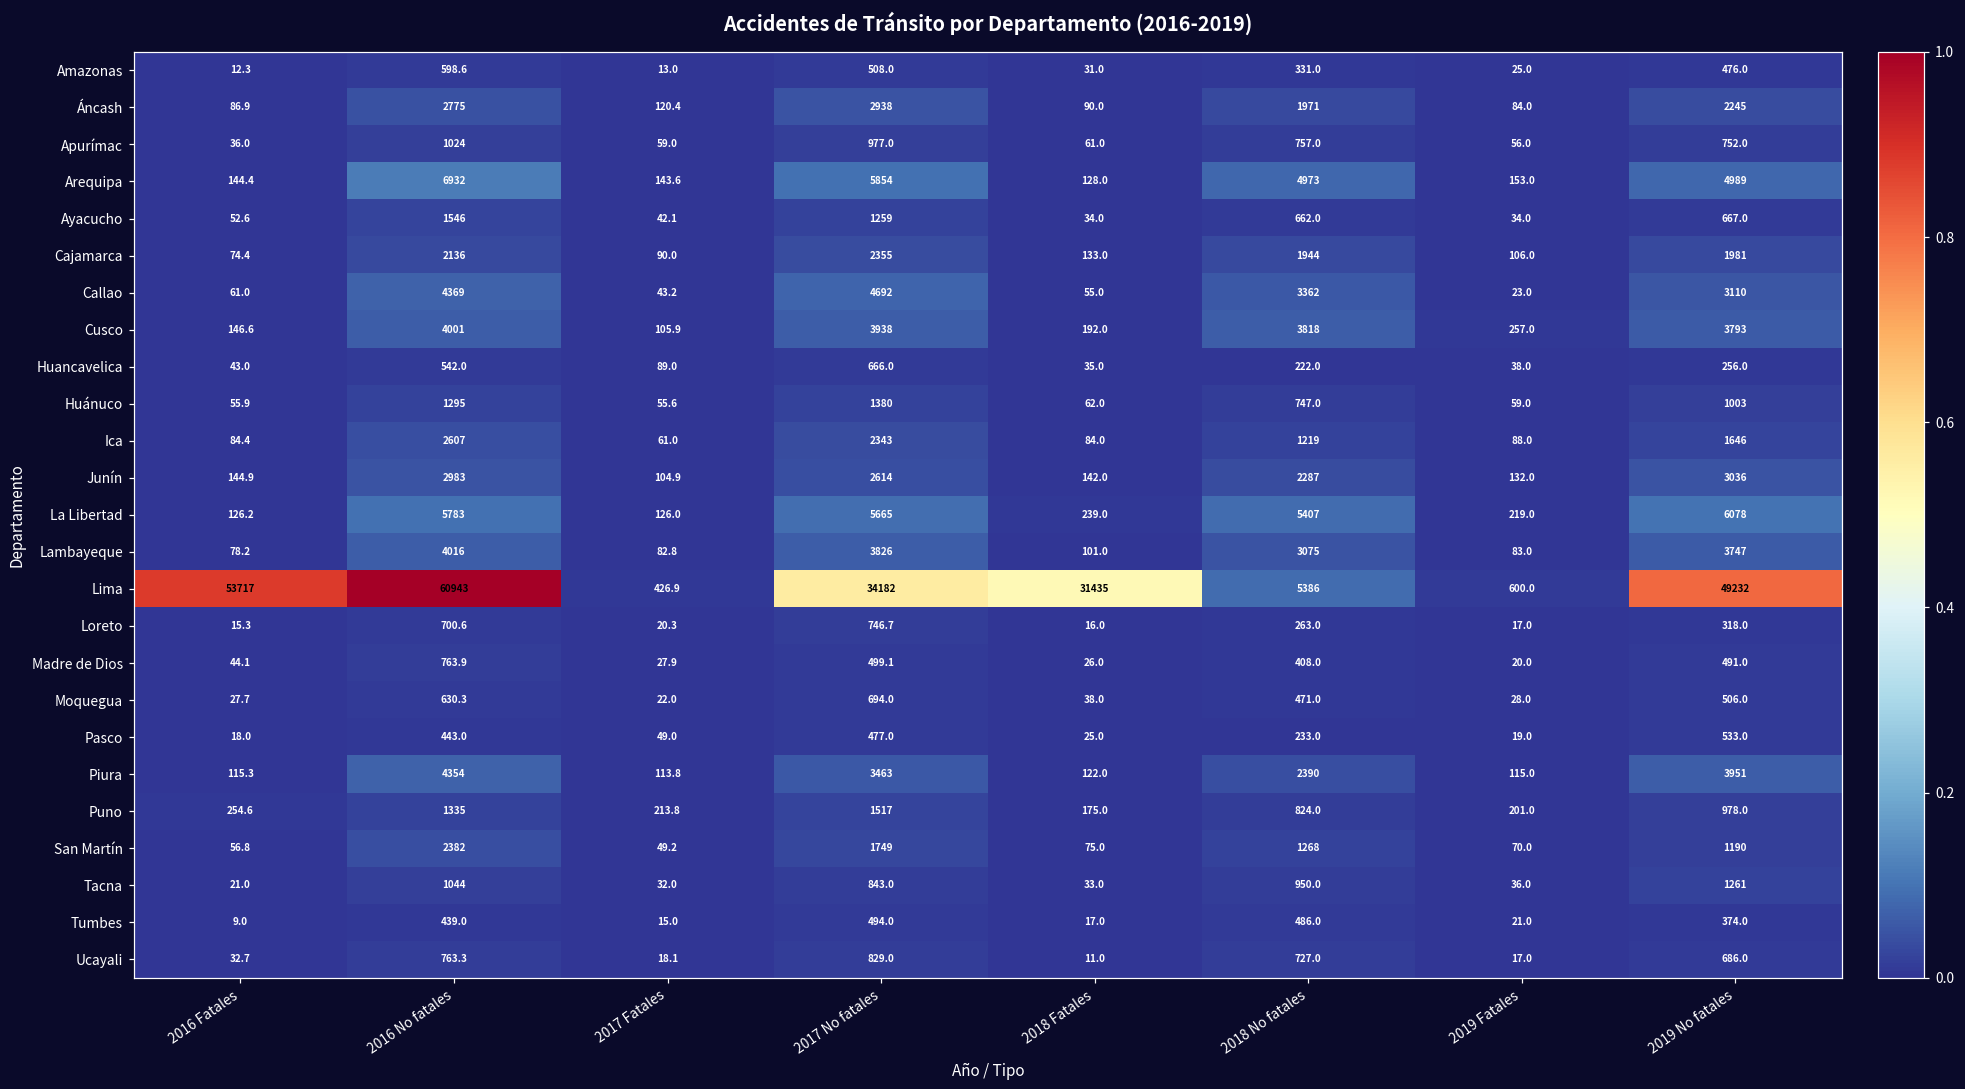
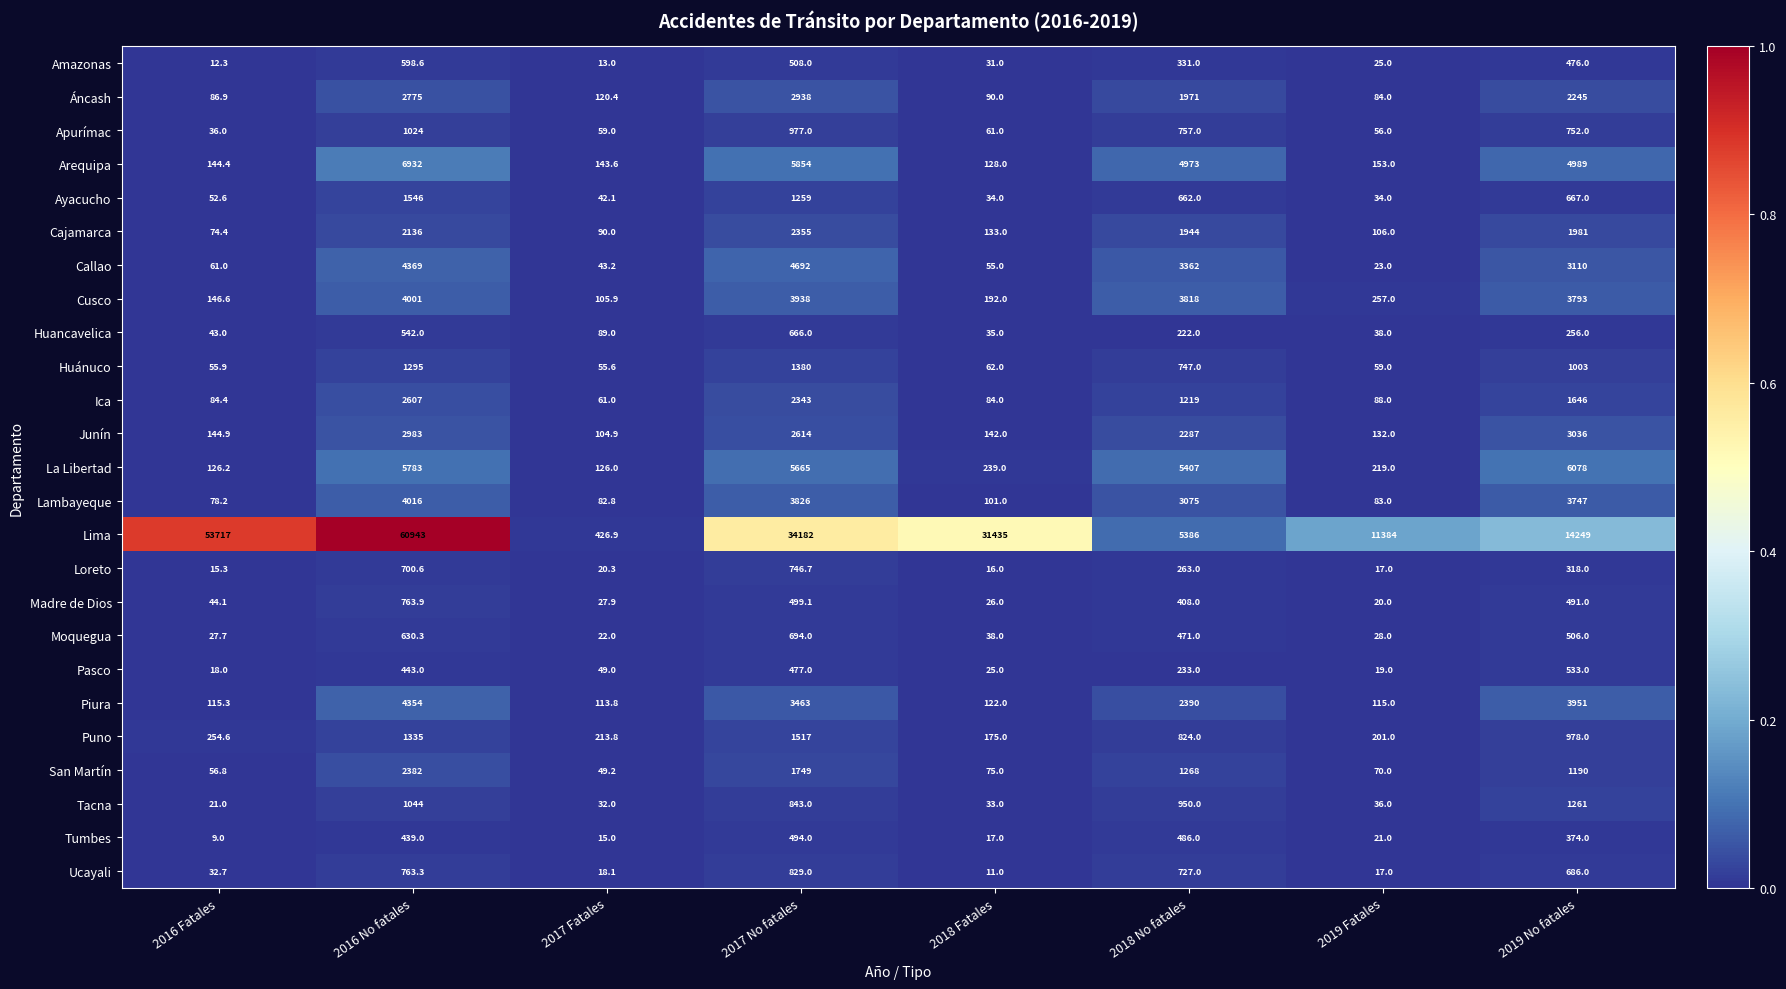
  {
    "Amazonas": {
      "2016 Fatales": 12.3,
      "2016 No fatales": 598.6,
      "2017 Fatales": 13.0,
      "2017 No fatales": 508.0,
      "2018 Fatales": 31.0,
      "2018 No fatales": 331.0,
      "2019 Fatales": 25.0,
      "2019 No fatales": 476.0
    },
    "Áncash": {
      "2016 Fatales": 86.9,
      "2016 No fatales": 2775,
      "2017 Fatales": 120.4,
      "2017 No fatales": 2938,
      "2018 Fatales": 90.0,
      "2018 No fatales": 1971,
      "2019 Fatales": 84.0,
      "2019 No fatales": 2245
    },
    "Apurímac": {
      "2016 Fatales": 36.0,
      "2016 No fatales": 1024,
      "2017 Fatales": 59.0,
      "2017 No fatales": 977.0,
      "2018 Fatales": 61.0,
      "2018 No fatales": 757.0,
      "2019 Fatales": 56.0,
      "2019 No fatales": 752.0
    },
    "Arequipa": {
      "2016 Fatales": 144.4,
      "2016 No fatales": 6932,
      "2017 Fatales": 143.6,
      "2017 No fatales": 5854,
      "2018 Fatales": 128.0,
      "2018 No fatales": 4973,
      "2019 Fatales": 153.0,
      "2019 No fatales": 4989
    },
    "Ayacucho": {
      "2016 Fatales": 52.6,
      "2016 No fatales": 1546,
      "2017 Fatales": 42.1,
      "2017 No fatales": 1259,
      "2018 Fatales": 34.0,
      "2018 No fatales": 662.0,
      "2019 Fatales": 34.0,
      "2019 No fatales": 667.0
    },
    "Cajamarca": {
      "2016 Fatales": 74.4,
      "2016 No fatales": 2136,
      "2017 Fatales": 90.0,
      "2017 No fatales": 2355,
      "2018 Fatales": 133.0,
      "2018 No fatales": 1944,
      "2019 Fatales": 106.0,
      "2019 No fatales": 1981
    },
    "Callao": {
      "2016 Fatales": 61.0,
      "2016 No fatales": 4369,
      "2017 Fatales": 43.2,
      "2017 No fatales": 4692,
      "2018 Fatales": 55.0,
      "2018 No fatales": 3362,
      "2019 Fatales": 23.0,
      "2019 No fatales": 3110
    },
    "Cusco": {
      "2016 Fatales": 146.6,
      "2016 No fatales": 4001,
      "2017 Fatales": 105.9,
      "2017 No fatales": 3938,
      "2018 Fatales": 192.0,
      "2018 No fatales": 3818,
      "2019 Fatales": 257.0,
      "2019 No fatales": 3793
    },
    "Huancavelica": {
      "2016 Fatales": 43.0,
      "2016 No fatales": 542.0,
      "2017 Fatales": 89.0,
      "2017 No fatales": 666.0,
      "2018 Fatales": 35.0,
      "2018 No fatales": 222.0,
      "2019 Fatales": 38.0,
      "2019 No fatales": 256.0
    },
    "Huánuco": {
      "2016 Fatales": 55.9,
      "2016 No fatales": 1295,
      "2017 Fatales": 55.6,
      "2017 No fatales": 1380,
      "2018 Fatales": 62.0,
      "2018 No fatales": 747.0,
      "2019 Fatales": 59.0,
      "2019 No fatales": 1003
    },
    "Ica": {
      "2016 Fatales": 84.4,
      "2016 No fatales": 2607,
      "2017 Fatales": 61.0,
      "2017 No fatales": 2343,
      "2018 Fatales": 84.0,
      "2018 No fatales": 1219,
      "2019 Fatales": 88.0,
      "2019 No fatales": 1646
    },
    "Junín": {
      "2016 Fatales": 144.9,
      "2016 No fatales": 2983,
      "2017 Fatales": 104.9,
      "2017 No fatales": 2614,
      "2018 Fatales": 142.0,
      "2018 No fatales": 2287,
      "2019 Fatales": 132.0,
      "2019 No fatales": 3036
    },
    "La Libertad": {
      "2016 Fatales": 126.2,
      "2016 No fatales": 5783,
      "2017 Fatales": 126.0,
      "2017 No fatales": 5665,
      "2018 Fatales": 239.0,
      "2018 No fatales": 5407,
      "2019 Fatales": 219.0,
      "2019 No fatales": 6078
    },
    "Lambayeque": {
      "2016 Fatales": 78.2,
      "2016 No fatales": 4016,
      "2017 Fatales": 82.8,
      "2017 No fatales": 3826,
      "2018 Fatales": 101.0,
      "2018 No fatales": 3075,
      "2019 Fatales": 83.0,
      "2019 No fatales": 3747
    },
    "Lima": {
      "2016 Fatales": 53717,
      "2016 No fatales": 60943,
      "2017 Fatales": 426.9,
      "2017 No fatales": 34182,
      "2018 Fatales": 31435,
      "2018 No fatales": 5386,
-     "2019 Fatales": 600.0,
-     "2019 No fatales": 49232
+     "2019 Fatales": 11384,
+     "2019 No fatales": 14249
    },
    "Loreto": {
      "2016 Fatales": 15.3,
      "2016 No fatales": 700.6,
      "2017 Fatales": 20.3,
      "2017 No fatales": 746.7,
      "2018 Fatales": 16.0,
      "2018 No fatales": 263.0,
      "2019 Fatales": 17.0,
      "2019 No fatales": 318.0
    },
    "Madre de Dios": {
      "2016 Fatales": 44.1,
      "2016 No fatales": 763.9,
      "2017 Fatales": 27.9,
      "2017 No fatales": 499.1,
      "2018 Fatales": 26.0,
      "2018 No fatales": 408.0,
      "2019 Fatales": 20.0,
      "2019 No fatales": 491.0
    },
    "Moquegua": {
      "2016 Fatales": 27.7,
      "2016 No fatales": 630.3,
      "2017 Fatales": 22.0,
      "2017 No fatales": 694.0,
      "2018 Fatales": 38.0,
      "2018 No fatales": 471.0,
      "2019 Fatales": 28.0,
      "2019 No fatales": 506.0
    },
    "Pasco": {
      "2016 Fatales": 18.0,
      "2016 No fatales": 443.0,
      "2017 Fatales": 49.0,
      "2017 No fatales": 477.0,
      "2018 Fatales": 25.0,
      "2018 No fatales": 233.0,
      "2019 Fatales": 19.0,
      "2019 No fatales": 533.0
    },
    "Piura": {
      "2016 Fatales": 115.3,
      "2016 No fatales": 4354,
      "2017 Fatales": 113.8,
      "2017 No fatales": 3463,
      "2018 Fatales": 122.0,
      "2018 No fatales": 2390,
      "2019 Fatales": 115.0,
      "2019 No fatales": 3951
    },
    "Puno": {
      "2016 Fatales": 254.6,
      "2016 No fatales": 1335,
      "2017 Fatales": 213.8,
      "2017 No fatales": 1517,
      "2018 Fatales": 175.0,
      "2018 No fatales": 824.0,
      "2019 Fatales": 201.0,
      "2019 No fatales": 978.0
    },
    "San Martín": {
      "2016 Fatales": 56.8,
      "2016 No fatales": 2382,
      "2017 Fatales": 49.2,
      "2017 No fatales": 1749,
      "2018 Fatales": 75.0,
      "2018 No fatales": 1268,
      "2019 Fatales": 70.0,
      "2019 No fatales": 1190
    },
    "Tacna": {
      "2016 Fatales": 21.0,
      "2016 No fatales": 1044,
      "2017 Fatales": 32.0,
      "2017 No fatales": 843.0,
      "2018 Fatales": 33.0,
      "2018 No fatales": 950.0,
      "2019 Fatales": 36.0,
      "2019 No fatales": 1261
    },
    "Tumbes": {
      "2016 Fatales": 9.0,
      "2016 No fatales": 439.0,
      "2017 Fatales": 15.0,
      "2017 No fatales": 494.0,
      "2018 Fatales": 17.0,
      "2018 No fatales": 486.0,
      "2019 Fatales": 21.0,
      "2019 No fatales": 374.0
    },
    "Ucayali": {
      "2016 Fatales": 32.7,
      "2016 No fatales": 763.3,
      "2017 Fatales": 18.1,
      "2017 No fatales": 829.0,
      "2018 Fatales": 11.0,
      "2018 No fatales": 727.0,
      "2019 Fatales": 17.0,
      "2019 No fatales": 686.0
    }
  }
